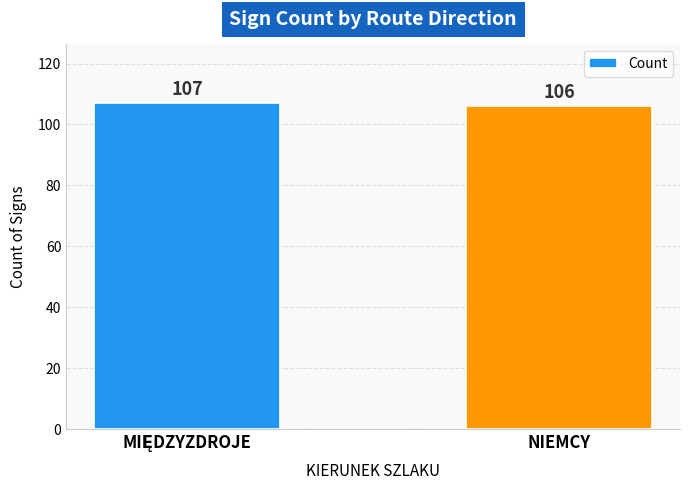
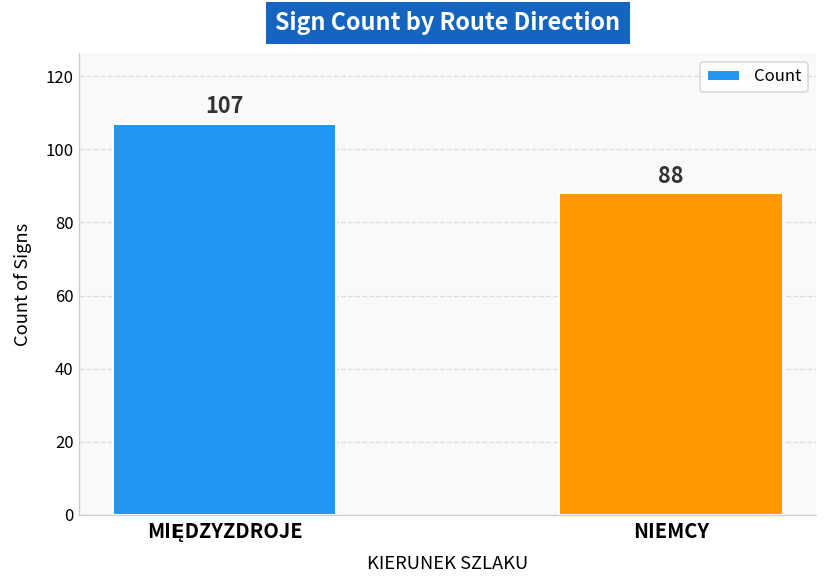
  {
    "MIĘDZYZDROJE": 107,
-   "NIEMCY": 106
+   "NIEMCY": 88
  }
